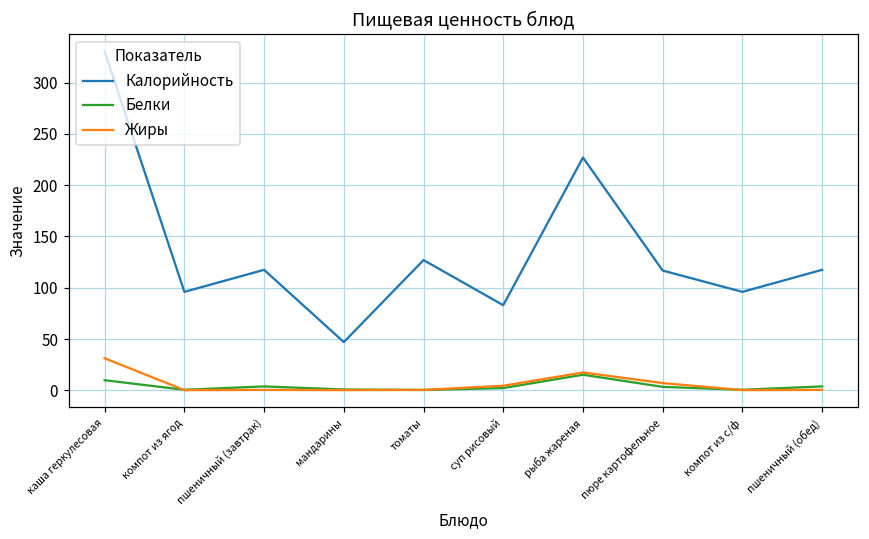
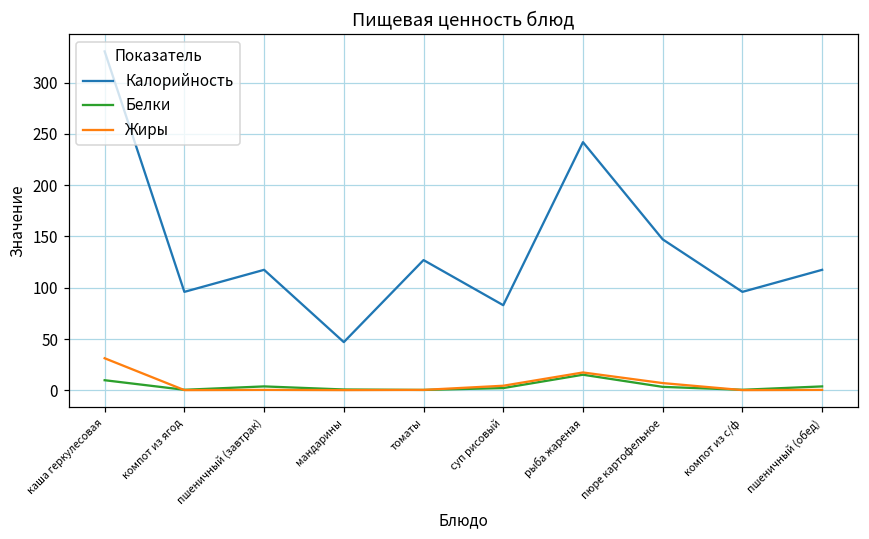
  {
    "Калорийность": {
      "компот из ягод": 100,
      "пшеничный (завтрак)": 120,
      "мандарины": 50,
      "томаты": 130,
      "суп рисовый": 80,
-     "рыба жареная": 230,
-     "пюре картофельное": 120,
+     "рыба жареная": 240,
+     "пюре картофельное": 150,
      "компот из с/ф": 100,
      "пшеничный (обед)": 120
    },
    "Белки": {
      "каша геркулесовая": 10,
      "пшеничный (завтрак)": 0,
      "пюре картофельное": 0,
      "пшеничный (обед)": 0
    },
    "Жиры": {
      "каша геркулесовая": 30,
      "пшеничный (завтрак)": 0,
      "пюре картофельное": 10,
      "пшеничный (обед)": 0
    }
  }
